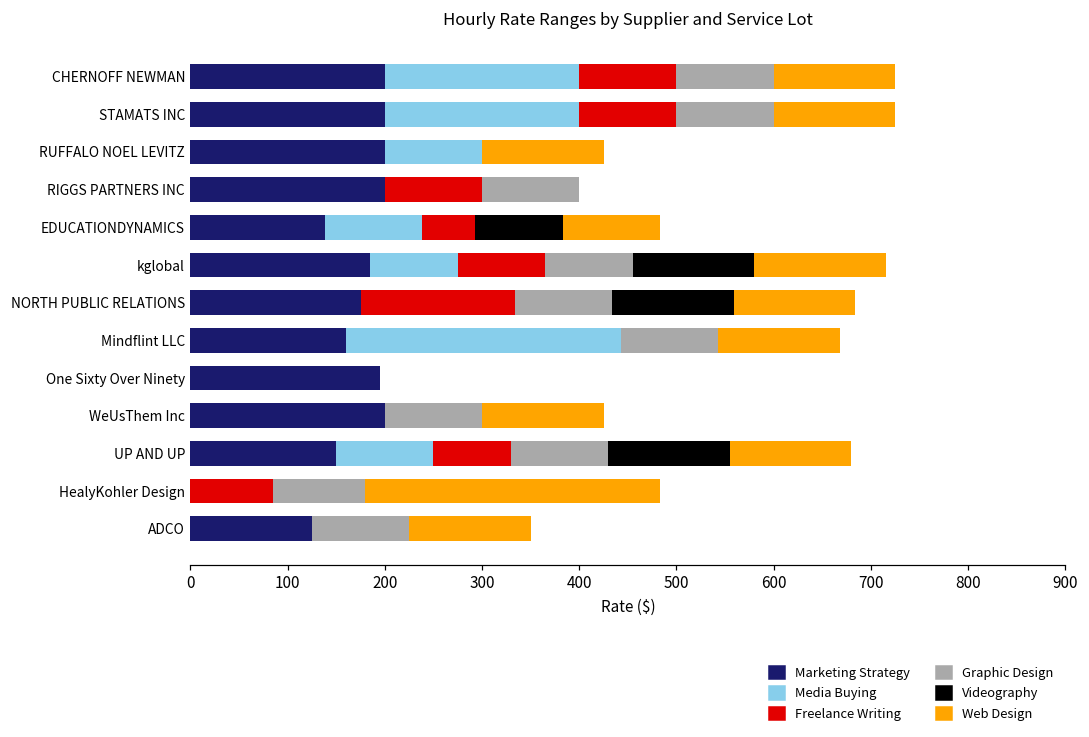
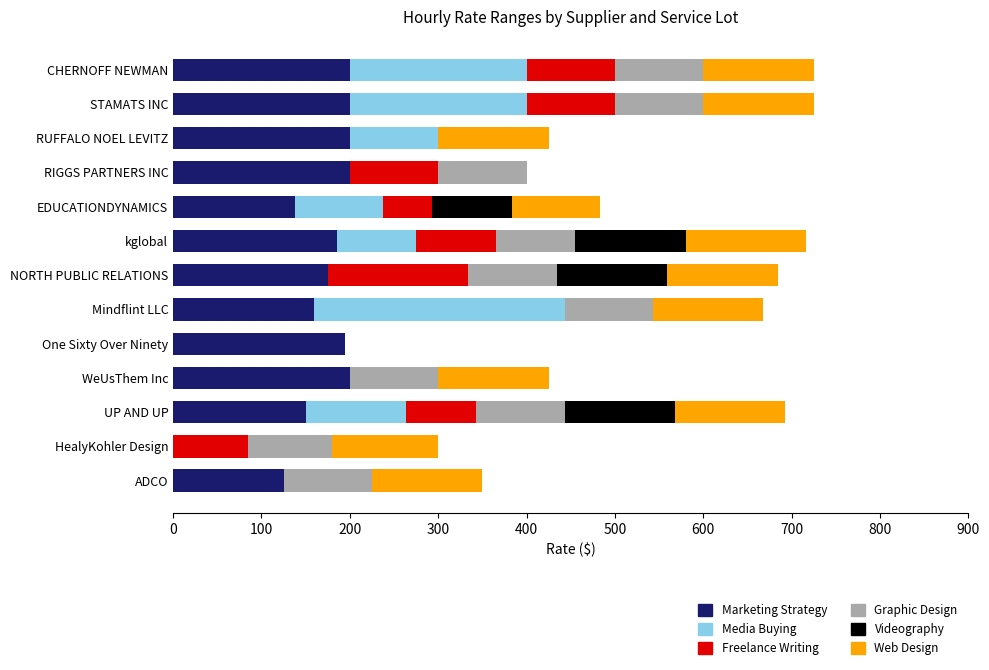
  {
    "Marketing Strategy": {
      "CHERNOFF NEWMAN": 200,
      "STAMATS INC": 200,
      "RUFFALO NOEL LEVITZ": 200,
      "RIGGS PARTNERS INC": 200,
      "EDUCATIONDYNAMICS": 140,
      "kglobal": 190,
      "NORTH PUBLIC RELATIONS": 180,
      "Mindflint LLC": 160,
      "One Sixty Over Ninety": 200,
      "WeUsThem Inc": 200,
      "UP AND UP": 150,
      "HealyKohler Design": 0,
      "ADCO": 130
    },
    "Media Buying": {
      "CHERNOFF NEWMAN": 200,
      "STAMATS INC": 200,
      "RUFFALO NOEL LEVITZ": 100,
      "RIGGS PARTNERS INC": 0,
      "EDUCATIONDYNAMICS": 100,
      "kglobal": 90,
      "NORTH PUBLIC RELATIONS": 0,
      "Mindflint LLC": 280,
      "One Sixty Over Ninety": 0,
      "WeUsThem Inc": 0,
-     "UP AND UP": 100,
+     "UP AND UP": 110,
      "HealyKohler Design": 0,
      "ADCO": 0
    },
    "Freelance Writing": {
      "CHERNOFF NEWMAN": 100,
      "STAMATS INC": 100,
      "RUFFALO NOEL LEVITZ": 0,
      "RIGGS PARTNERS INC": 100,
      "EDUCATIONDYNAMICS": 60,
      "kglobal": 90,
      "NORTH PUBLIC RELATIONS": 160,
      "Mindflint LLC": 0,
      "One Sixty Over Ninety": 0,
      "WeUsThem Inc": 0,
      "UP AND UP": 80,
      "HealyKohler Design": 90,
      "ADCO": 0
    },
    "Graphic Design": {
      "CHERNOFF NEWMAN": 100,
      "STAMATS INC": 100,
      "RUFFALO NOEL LEVITZ": 0,
      "RIGGS PARTNERS INC": 100,
      "EDUCATIONDYNAMICS": 0,
      "kglobal": 90,
      "NORTH PUBLIC RELATIONS": 100,
      "Mindflint LLC": 100,
      "One Sixty Over Ninety": 0,
      "WeUsThem Inc": 100,
      "UP AND UP": 100,
      "HealyKohler Design": 100,
      "ADCO": 100
    },
    "Videography": {
      "CHERNOFF NEWMAN": 0,
      "STAMATS INC": 0,
      "RUFFALO NOEL LEVITZ": 0,
      "RIGGS PARTNERS INC": 0,
      "EDUCATIONDYNAMICS": 90,
      "kglobal": 130,
      "NORTH PUBLIC RELATIONS": 130,
      "Mindflint LLC": 0,
      "One Sixty Over Ninety": 0,
      "WeUsThem Inc": 0,
      "UP AND UP": 130,
      "HealyKohler Design": 0,
      "ADCO": 0
    },
    "Web Design": {
      "CHERNOFF NEWMAN": 130,
      "STAMATS INC": 130,
      "RUFFALO NOEL LEVITZ": 130,
      "RIGGS PARTNERS INC": 0,
      "EDUCATIONDYNAMICS": 100,
      "kglobal": 140,
      "NORTH PUBLIC RELATIONS": 130,
      "Mindflint LLC": 130,
      "One Sixty Over Ninety": 0,
      "WeUsThem Inc": 130,
      "UP AND UP": 130,
-     "HealyKohler Design": 300,
+     "HealyKohler Design": 120,
      "ADCO": 130
    }
  }
